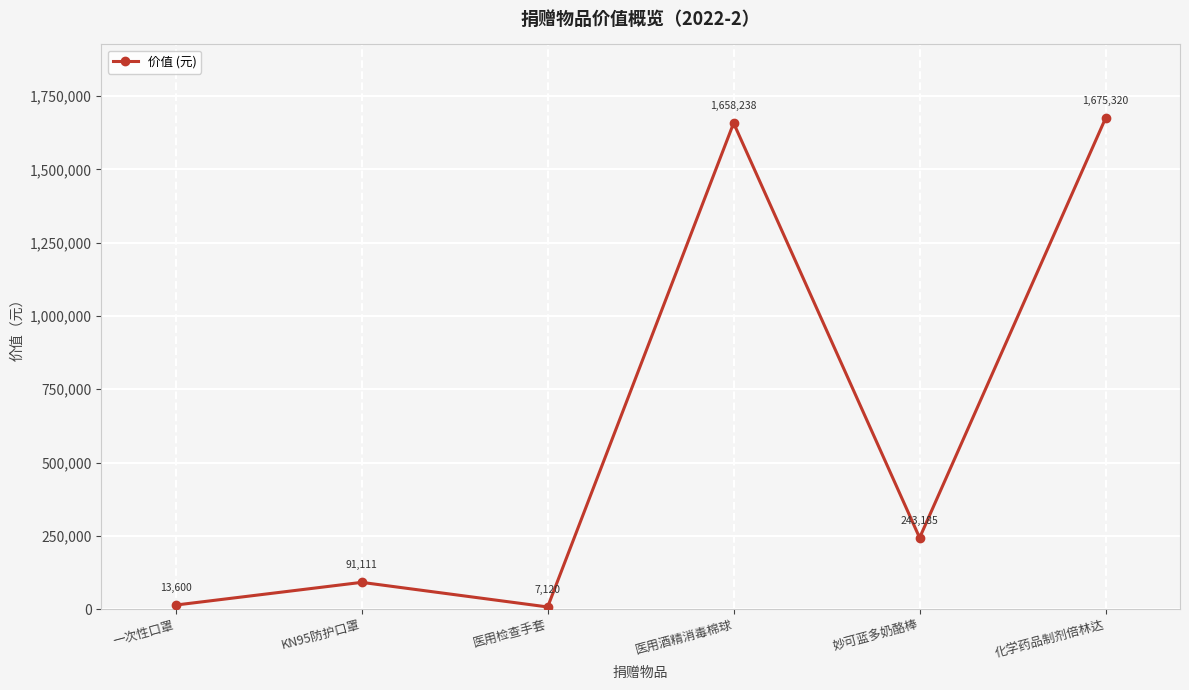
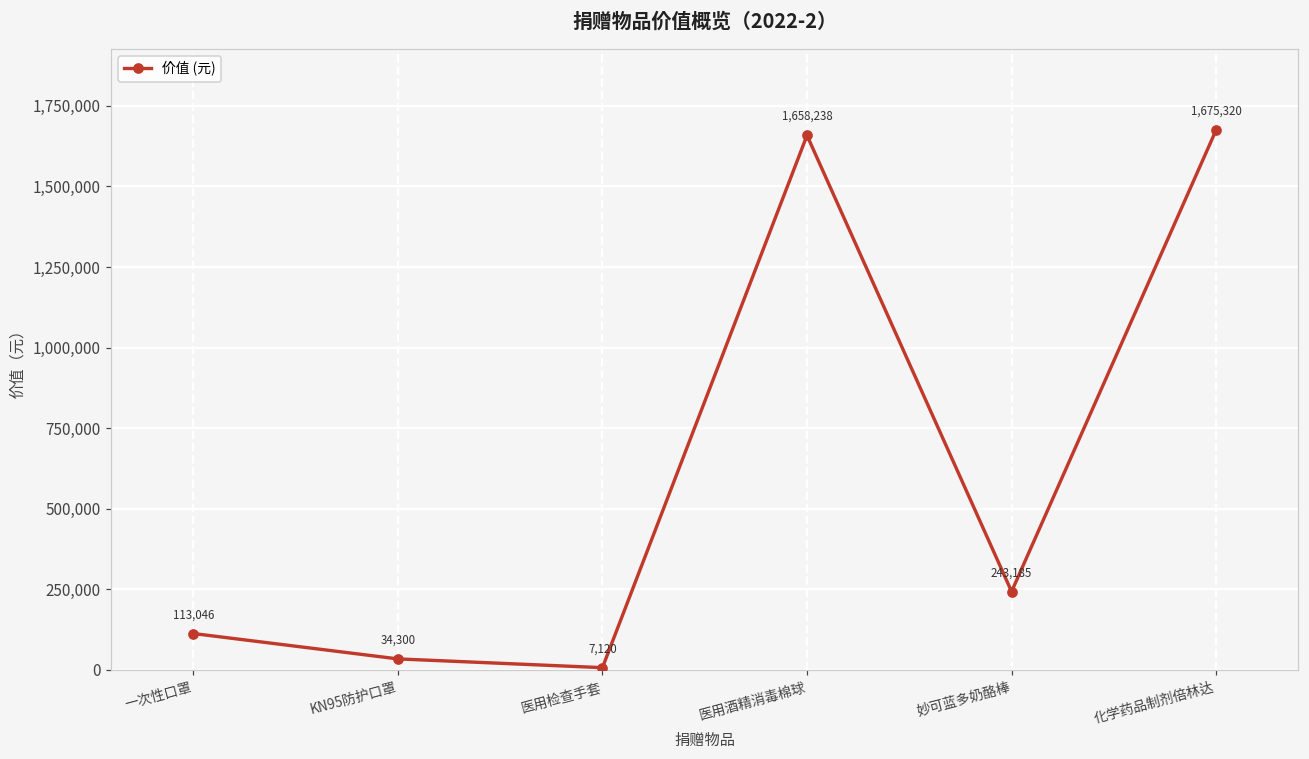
  {
-   "一次性口罩": "13,600",
-   "KN95防护口罩": "91,111",
+   "一次性口罩": "113,046",
+   "KN95防护口罩": "34,300",
    "医用检查手套": "7,120",
    "医用酒精消毒棉球": "1,658,238",
    "妙可蓝多奶酪棒": "243,185",
    "化学药品制剂倍林达": "1,675,320"
  }
